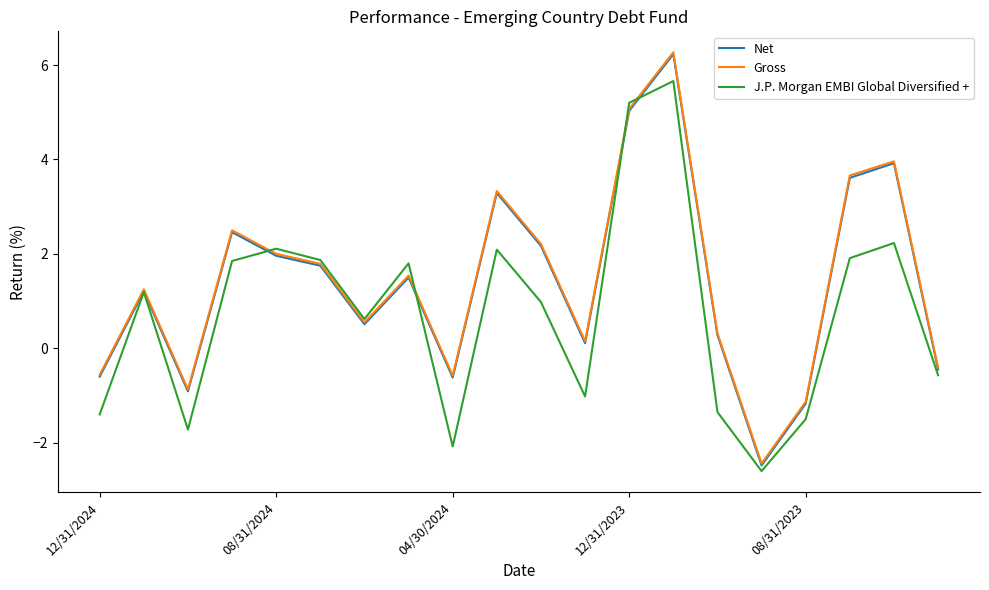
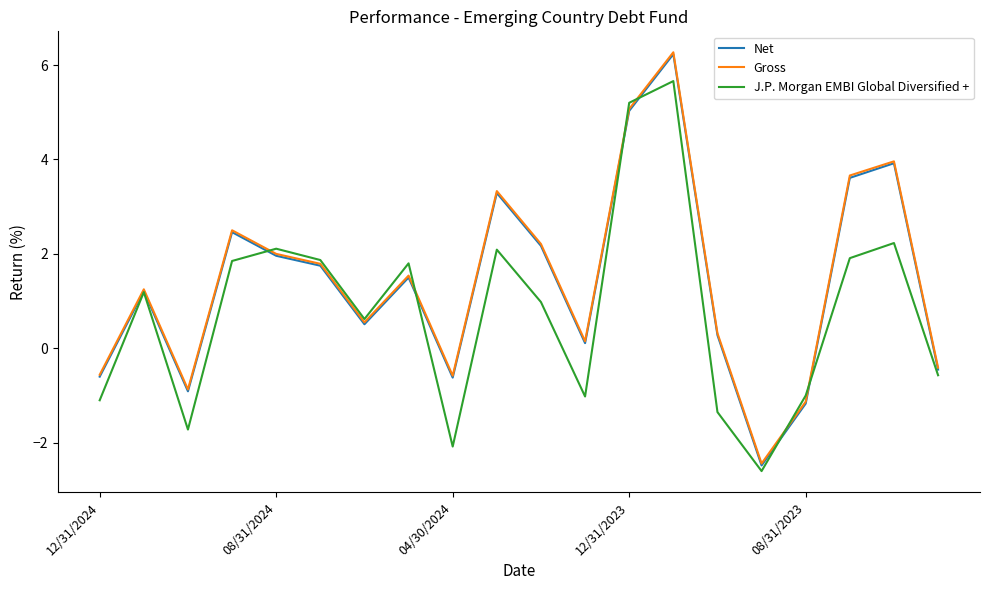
  {
    "J.P. Morgan EMBI Global Diversified +": {
-     "12/31/2024": -1.4,
+     "12/31/2024": -1.1,
      "08/31/2024": 2.1,
      "04/30/2024": -2.1,
      "12/31/2023": 5.2,
-     "08/31/2023": -1.5
+     "08/31/2023": -1.0
    }
  }
